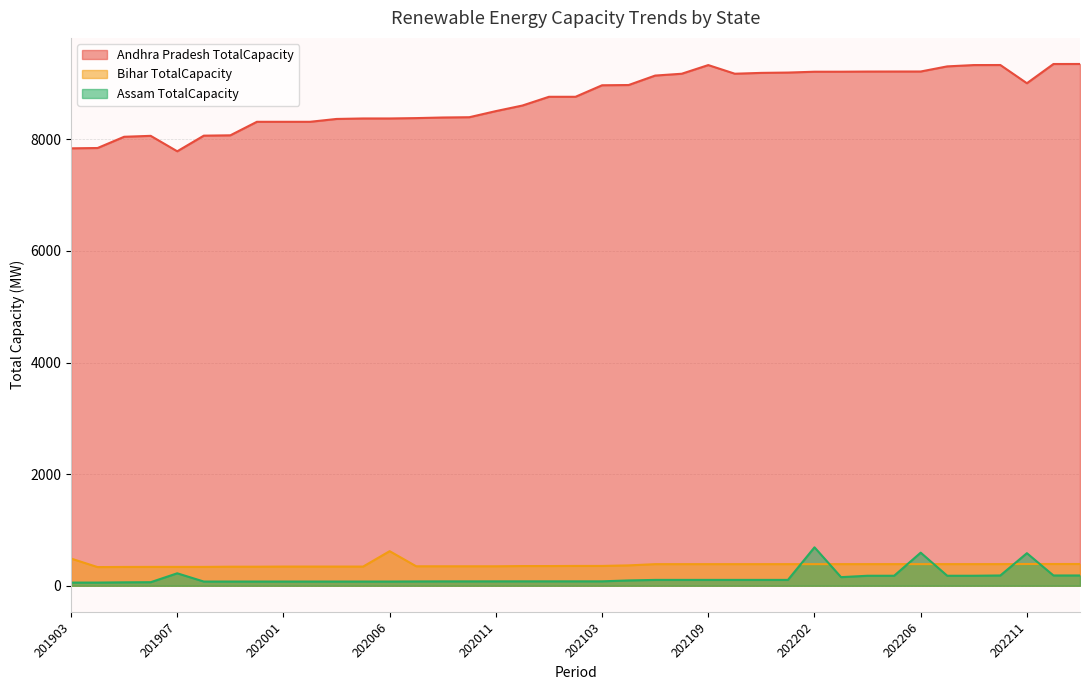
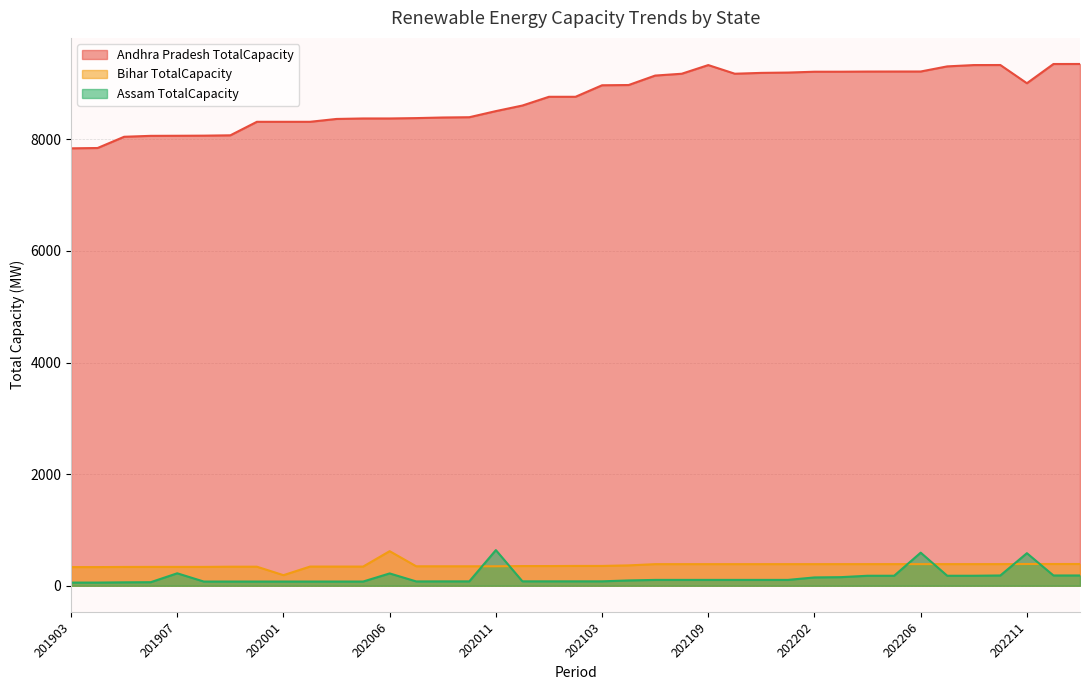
  {
    "Andhra Pradesh TotalCapacity": {
      "201903": 7800,
-     "201907": 7800,
+     "201907": 8100,
      "202001": 8300,
      "202006": 8400,
      "202011": 8500,
      "202103": 9000,
      "202109": 9300,
      "202202": 9200,
      "202206": 9200,
      "202211": 9000
    },
    "Bihar TotalCapacity": {
-     "201903": 500,
+     "201903": 300,
      "201907": 300,
-     "202001": 300,
+     "202001": 200,
      "202006": 600,
      "202011": 300,
      "202103": 400,
      "202109": 400,
      "202202": 400,
      "202206": 400,
      "202211": 400
    },
    "Assam TotalCapacity": {
      "201903": 100,
      "201907": 200,
      "202001": 100,
-     "202006": 100,
-     "202011": 100,
+     "202006": 200,
+     "202011": 600,
      "202103": 100,
      "202109": 100,
-     "202202": 700,
+     "202202": 100,
      "202206": 600,
      "202211": 600
    }
  }
